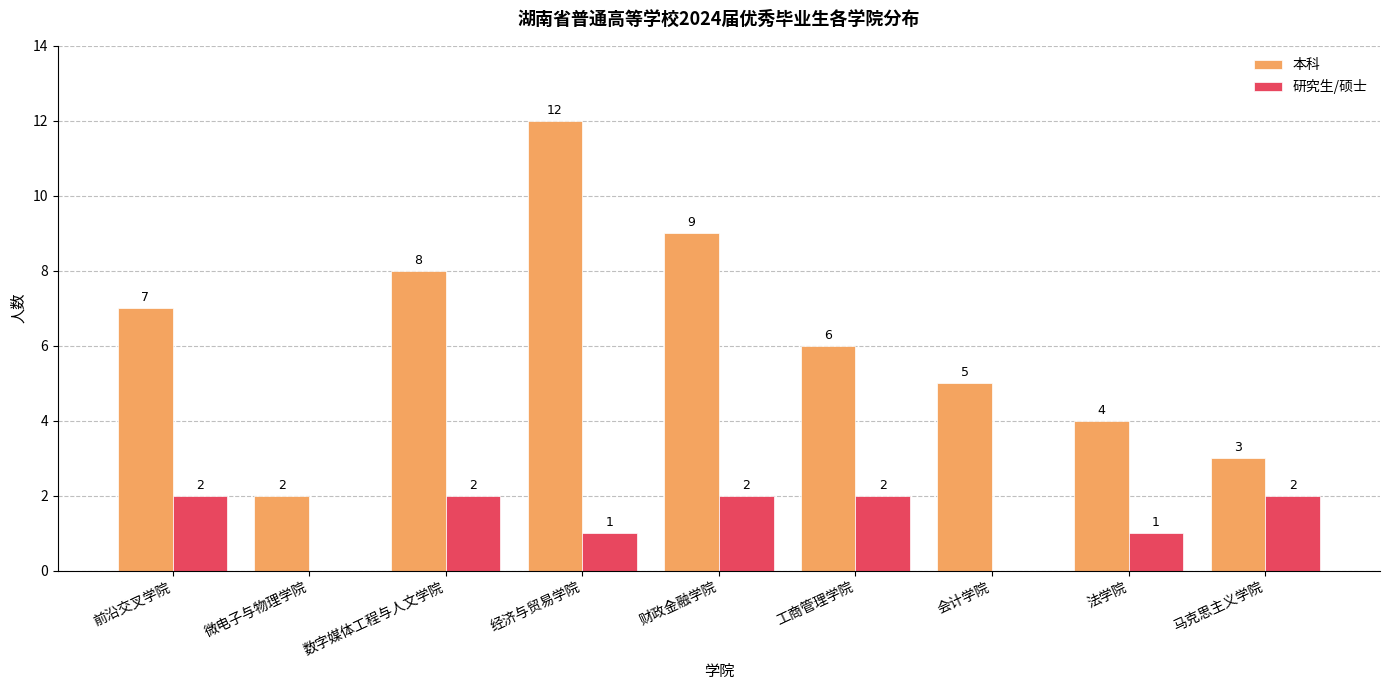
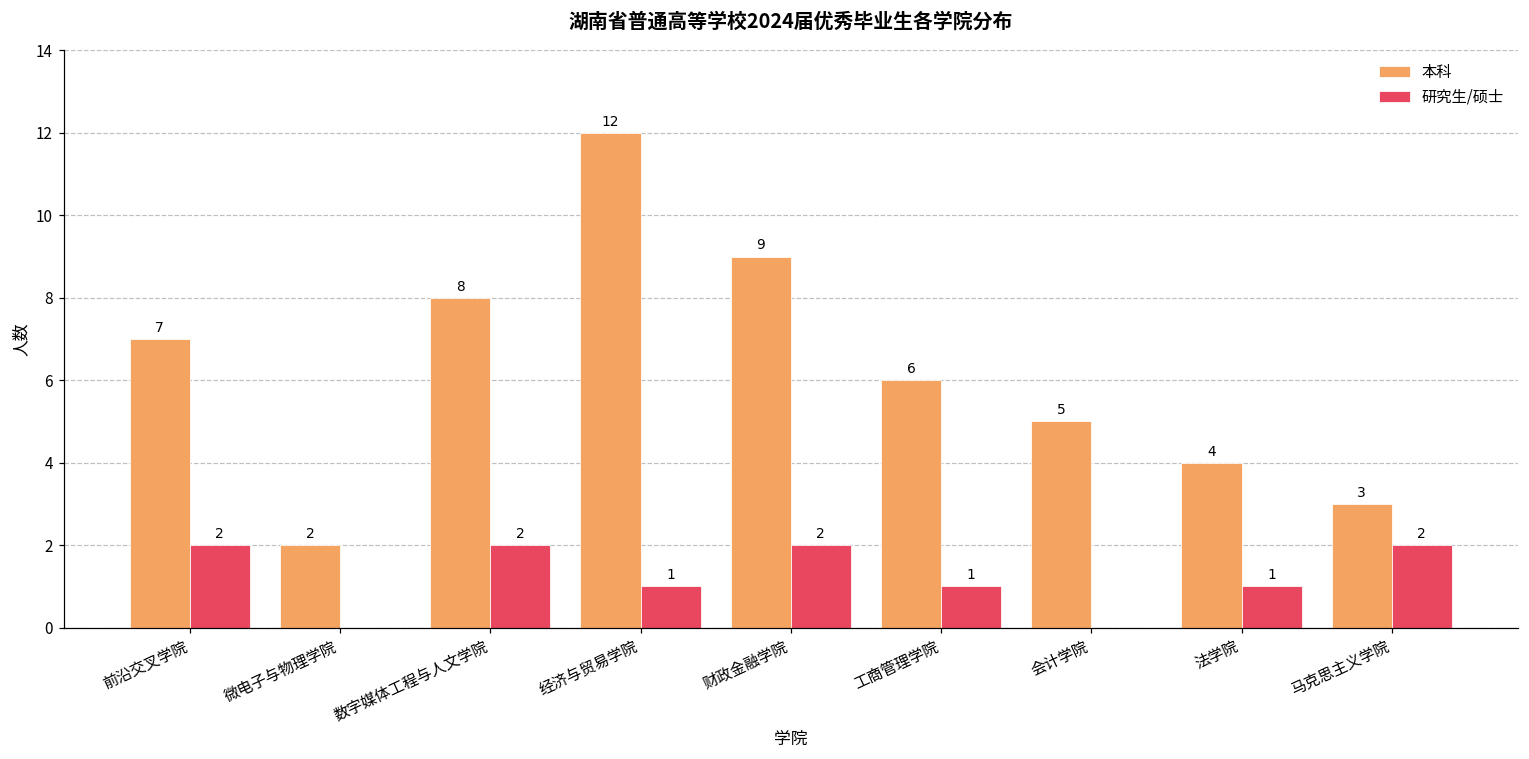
  {
    "本科": {
      "前沿交叉学院": 7,
      "微电子与物理学院": 2,
      "数字媒体工程与人文学院": 8,
      "经济与贸易学院": 12,
      "财政金融学院": 9,
      "工商管理学院": 6,
      "会计学院": 5,
      "法学院": 4,
      "马克思主义学院": 3
    },
    "研究生/硕士": {
      "前沿交叉学院": 2,
      "数字媒体工程与人文学院": 2,
      "经济与贸易学院": 1,
      "财政金融学院": 2,
-     "工商管理学院": 2,
+     "工商管理学院": 1,
      "法学院": 1,
      "马克思主义学院": 2
    }
  }
